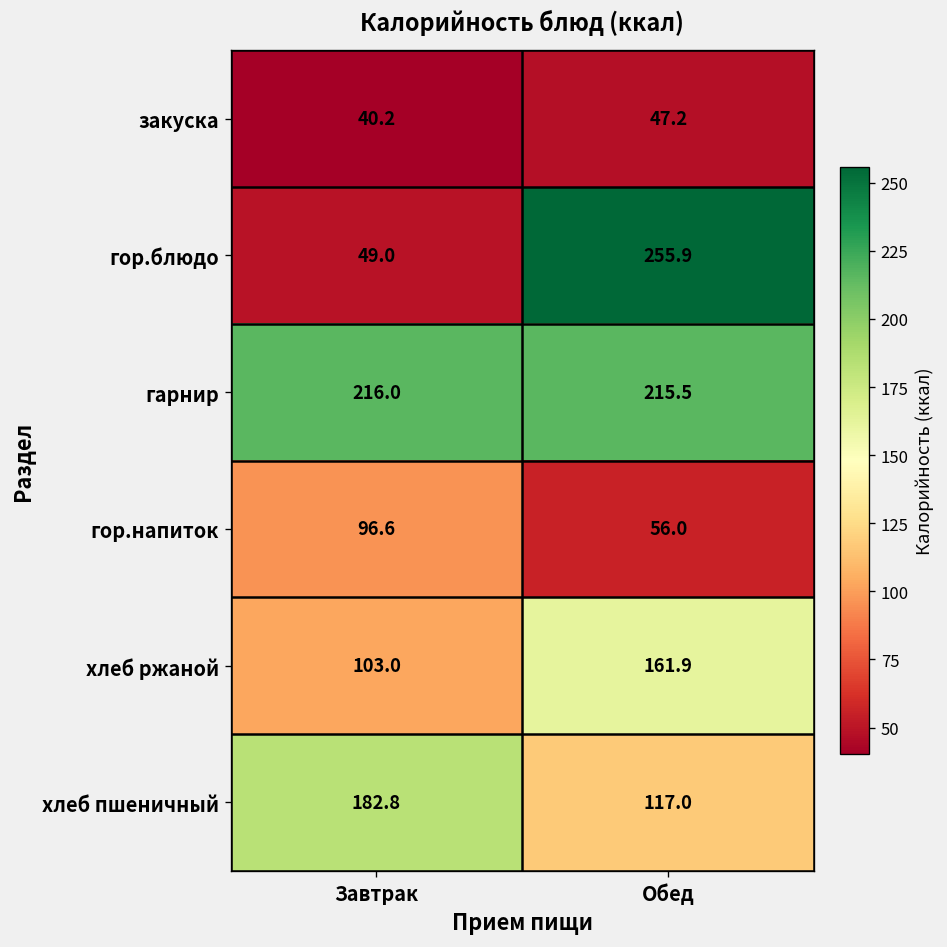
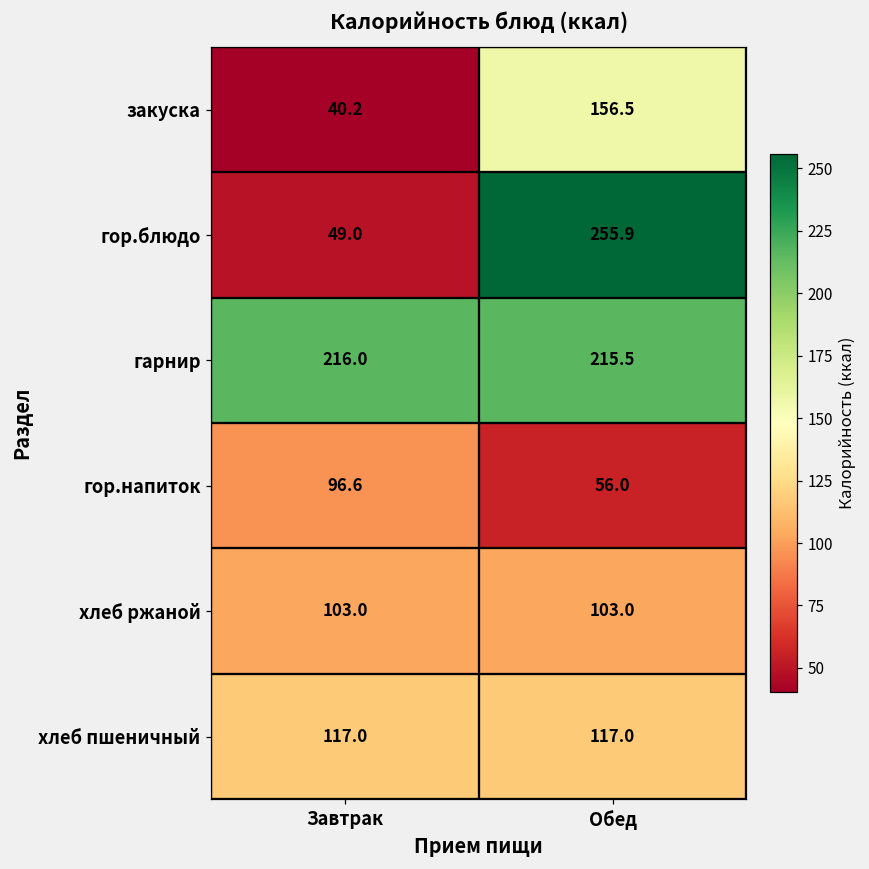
  {
    "закуска": {
      "Завтрак": 40.2,
-     "Обед": 47.2
+     "Обед": 156.5
    },
    "гор.блюдо": {
      "Завтрак": 49.0,
      "Обед": 255.9
    },
    "гарнир": {
      "Завтрак": 216.0,
      "Обед": 215.5
    },
    "гор.напиток": {
      "Завтрак": 96.6,
      "Обед": 56.0
    },
    "хлеб ржаной": {
      "Завтрак": 103.0,
-     "Обед": 161.9
+     "Обед": 103.0
    },
    "хлеб пшеничный": {
-     "Завтрак": 182.8,
+     "Завтрак": 117.0,
      "Обед": 117.0
    }
  }
